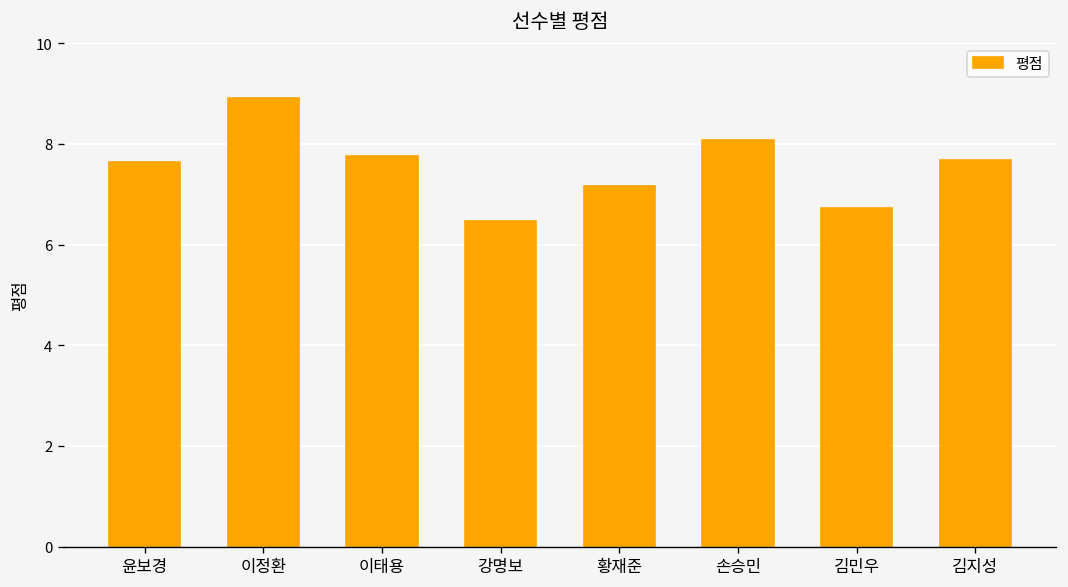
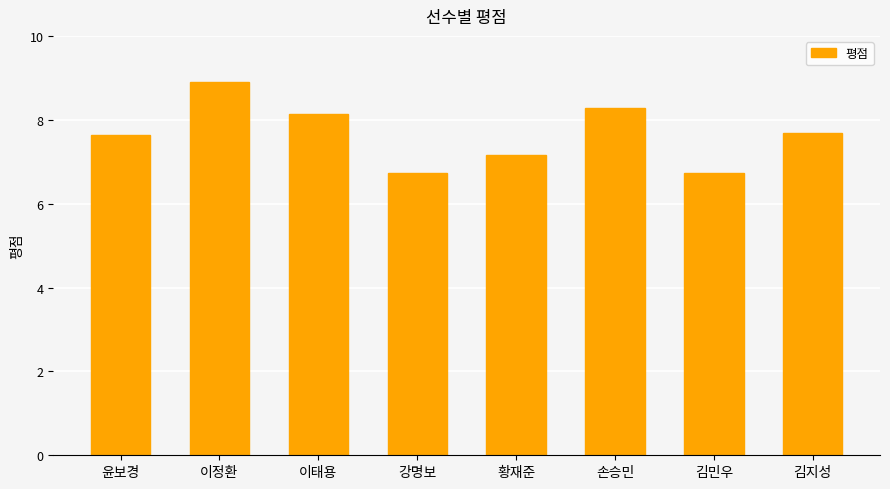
  {
    "윤보경": 7.6,
    "이정환": 8.9,
-   "이태용": 7.8,
-   "강명보": 6.5,
+   "이태용": 8.1,
+   "강명보": 6.7,
    "황재준": 7.2,
-   "손승민": 8.1,
+   "손승민": 8.3,
    "김민우": 6.7,
    "김지성": 7.7
  }
